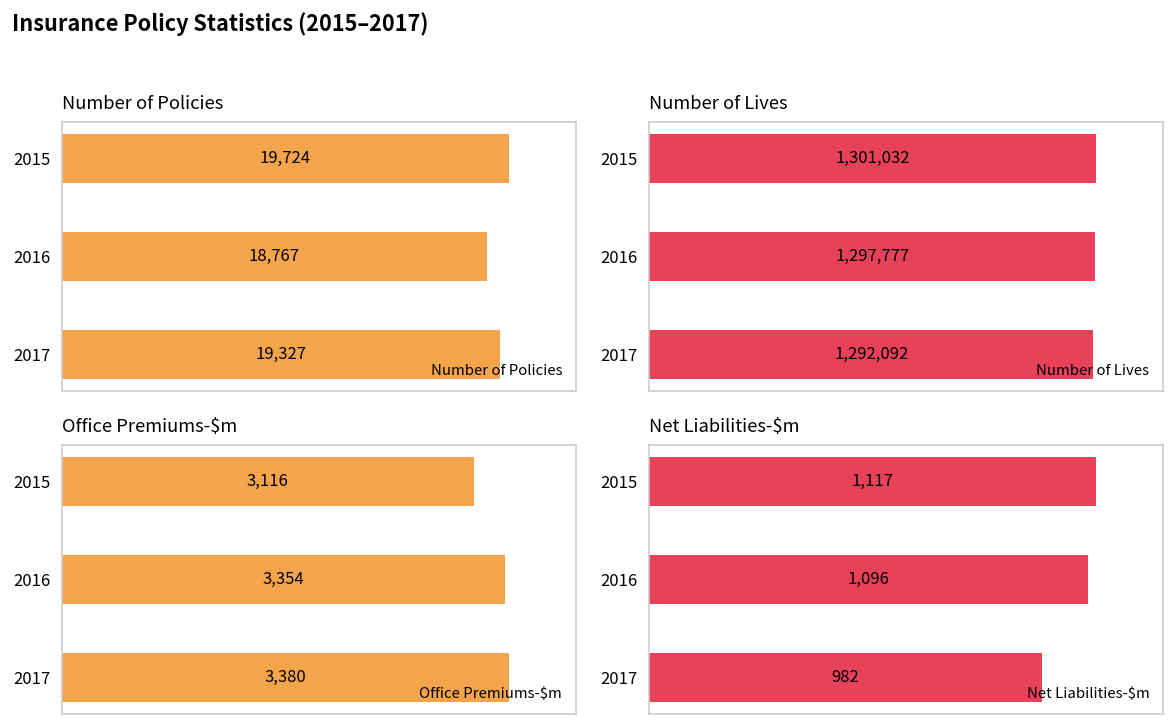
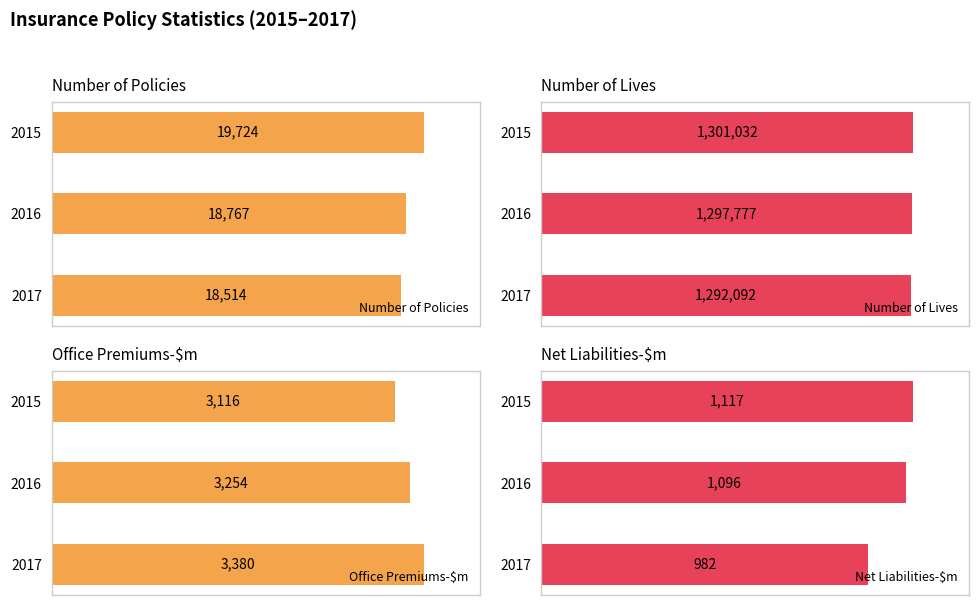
  {
    "Number of Policies": {
      "2015": "19,724",
      "2016": "18,767",
-     "2017": "19,327"
+     "2017": "18,514"
    },
    "Number of Lives": {
      "2015": "1,301,032",
      "2016": "1,297,777",
      "2017": "1,292,092"
    },
    "Office Premiums-$m": {
      "2015": "3,116",
-     "2016": "3,354",
+     "2016": "3,254",
      "2017": "3,380"
    },
    "Net Liabilities-$m": {
      "2015": "1,117",
      "2016": "1,096",
      "2017": "982"
    }
  }
